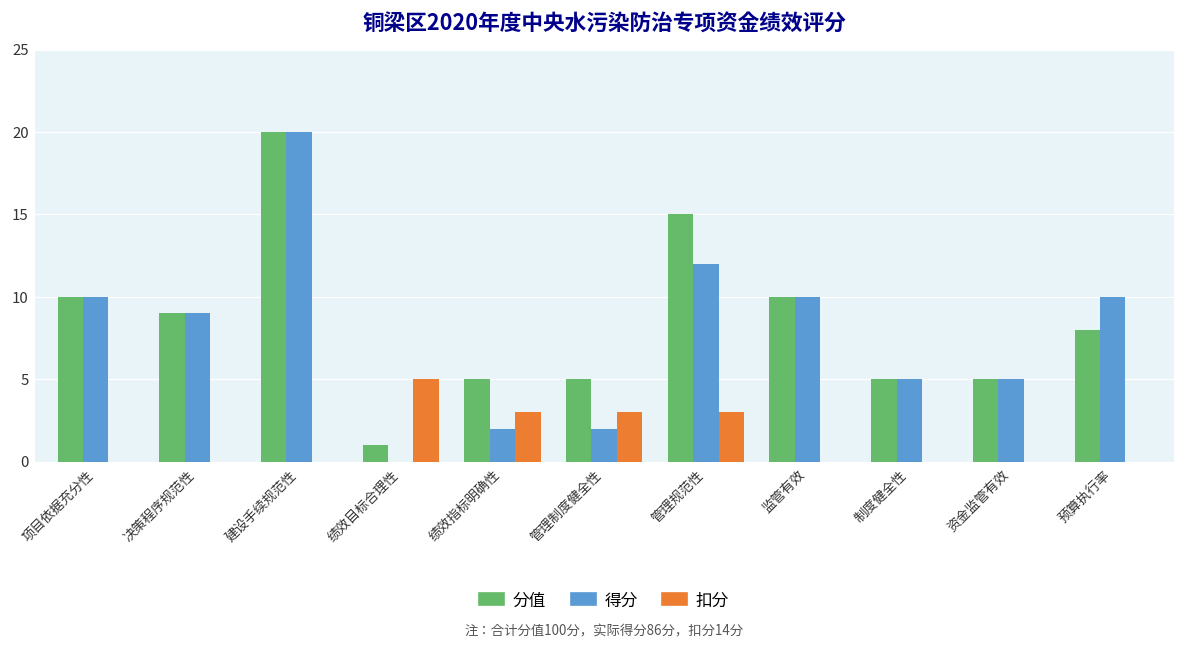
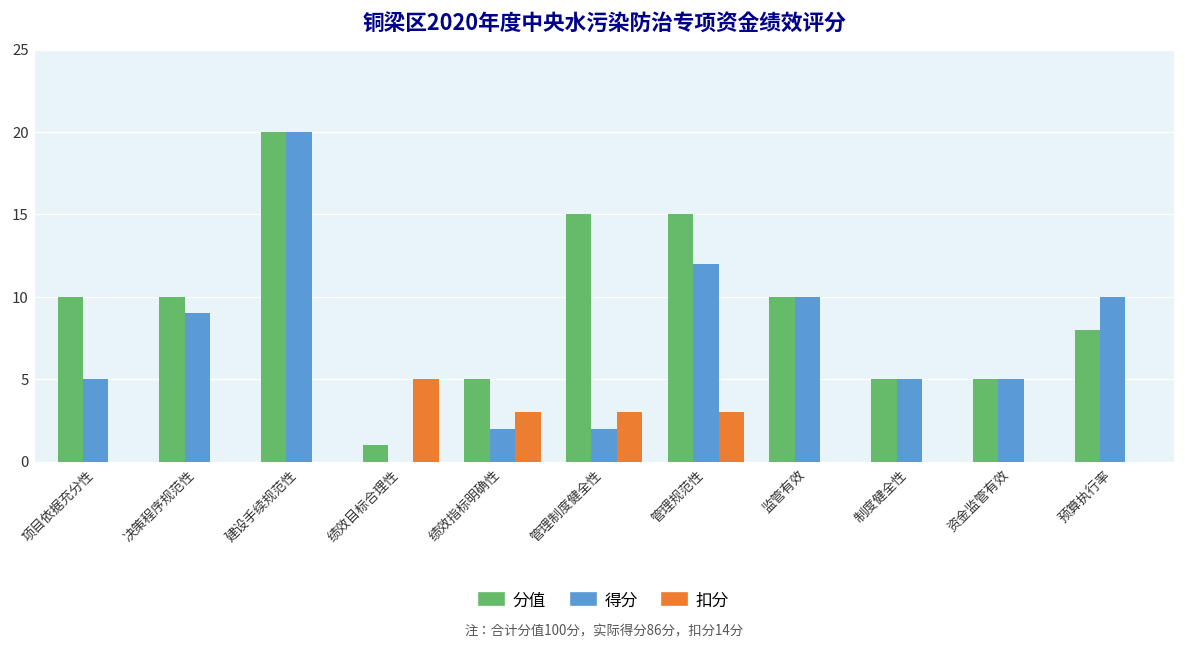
  {
    "分值": {
      "项目依据充分性": 10,
-     "决策程序规范性": 9,
+     "决策程序规范性": 10,
      "建设手续规范性": 20,
      "绩效目标合理性": 1,
      "绩效指标明确性": 5,
-     "管理制度健全性": 5,
+     "管理制度健全性": 15,
      "管理规范性": 15,
      "监管有效": 10,
      "制度健全性": 5,
      "资金监管有效": 5,
      "预算执行率": 8
    },
    "得分": {
-     "项目依据充分性": 10,
+     "项目依据充分性": 5,
      "决策程序规范性": 9,
      "建设手续规范性": 20,
      "绩效目标合理性": 0,
      "绩效指标明确性": 2,
      "管理制度健全性": 2,
      "管理规范性": 12,
      "监管有效": 10,
      "制度健全性": 5,
      "资金监管有效": 5,
      "预算执行率": 10
    },
    "扣分": {
      "项目依据充分性": 0,
      "决策程序规范性": 0,
      "建设手续规范性": 0,
      "绩效目标合理性": 5,
      "绩效指标明确性": 3,
      "管理制度健全性": 3,
      "管理规范性": 3,
      "监管有效": 0,
      "制度健全性": 0,
      "资金监管有效": 0,
      "预算执行率": 0
    }
  }
